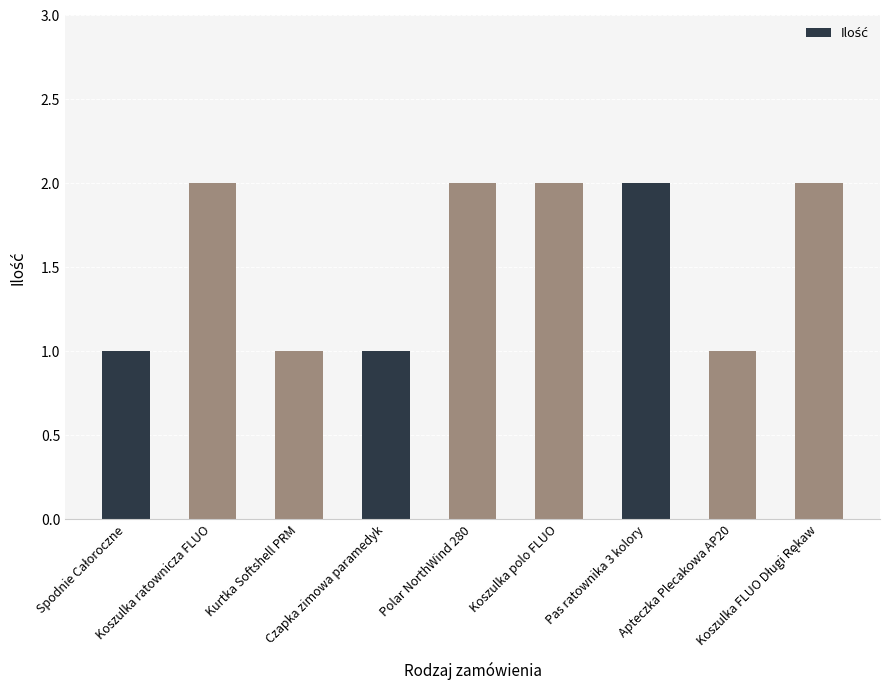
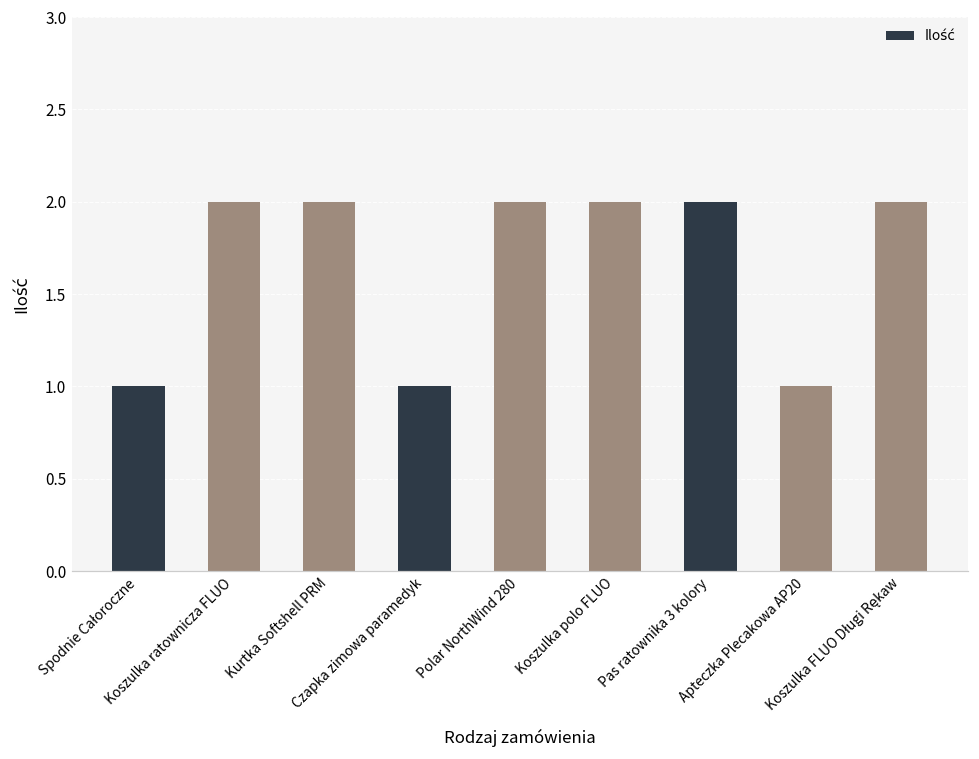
  {
    "Spodnie Całoroczne": 1,
    "Koszulka ratownicza FLUO": 2,
-   "Kurtka Softshell PRM": 1,
+   "Kurtka Softshell PRM": 2,
    "Czapka zimowa paramedyk": 1,
    "Polar NorthWind 280": 2,
    "Koszulka polo FLUO": 2,
    "Pas ratownika 3 kolory": 2,
    "Apteczka Plecakowa AP20": 1,
    "Koszulka FLUO Długi Rękaw": 2
  }
